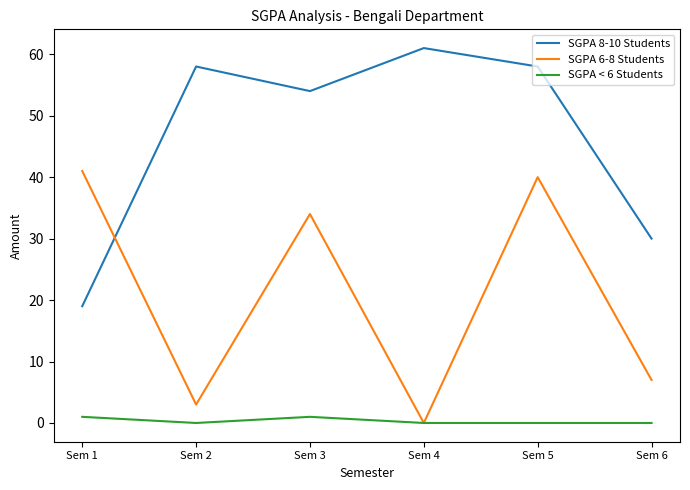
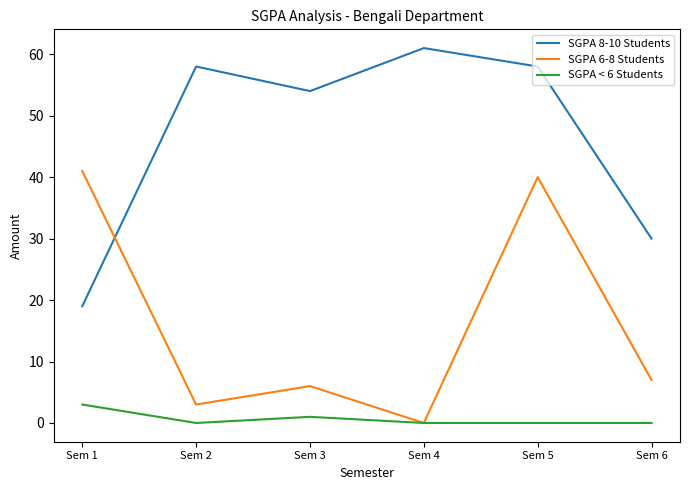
  {
    "SGPA 8-10 Students": {
      "Sem 1": 19,
      "Sem 2": 58,
      "Sem 3": 54,
      "Sem 4": 61,
      "Sem 6": 30
    },
    "SGPA 6-8 Students": {
      "Sem 1": 41,
      "Sem 2": 3,
-     "Sem 3": 34,
+     "Sem 3": 6,
      "Sem 5": 40,
      "Sem 6": 7
    },
    "SGPA < 6 Students": {
-     "Sem 1": 1,
+     "Sem 1": 3,
      "Sem 2": 0,
      "Sem 3": 1,
      "Sem 5": 0,
      "Sem 6": 0
    }
  }
